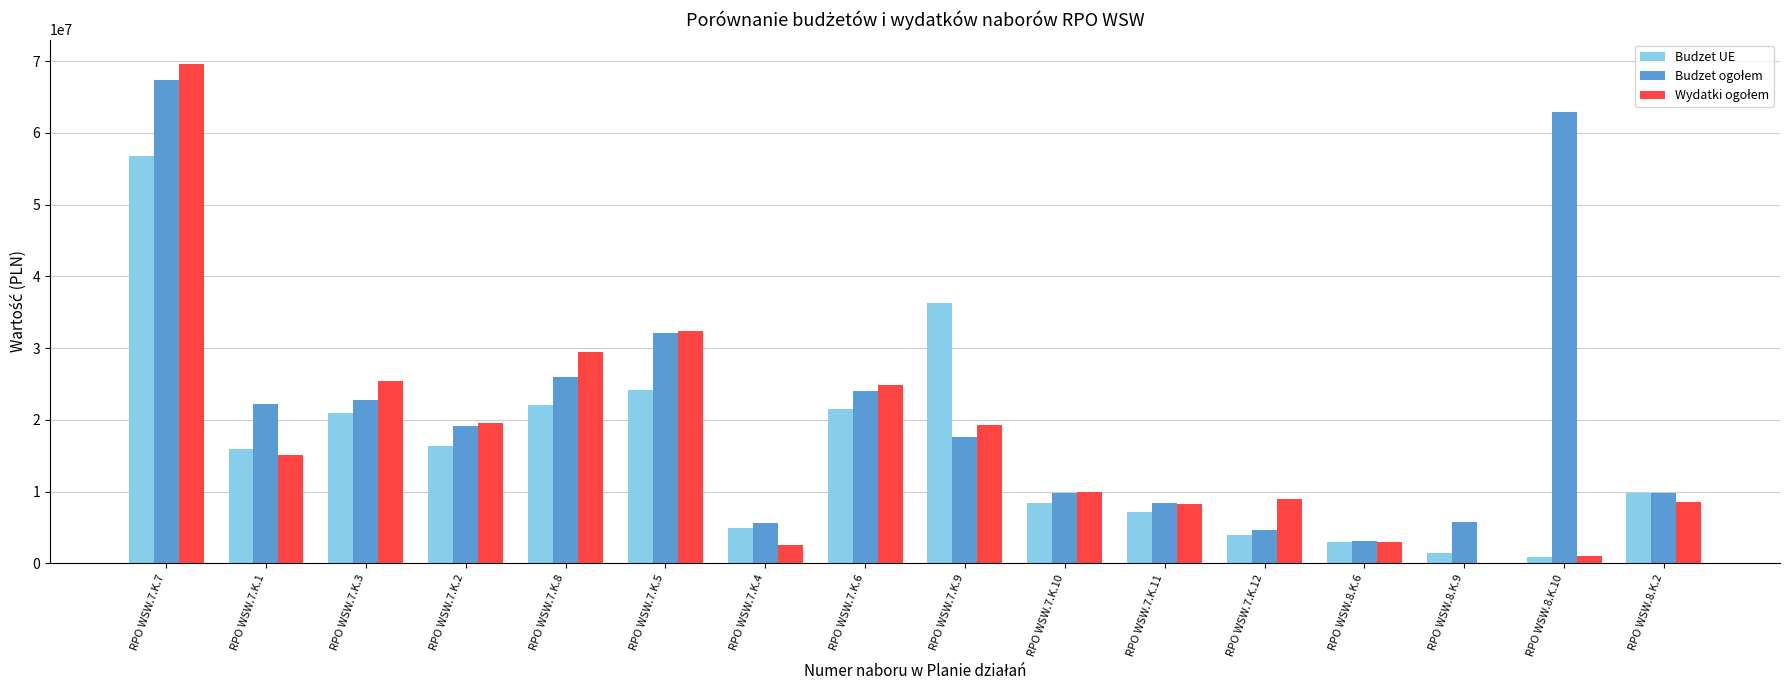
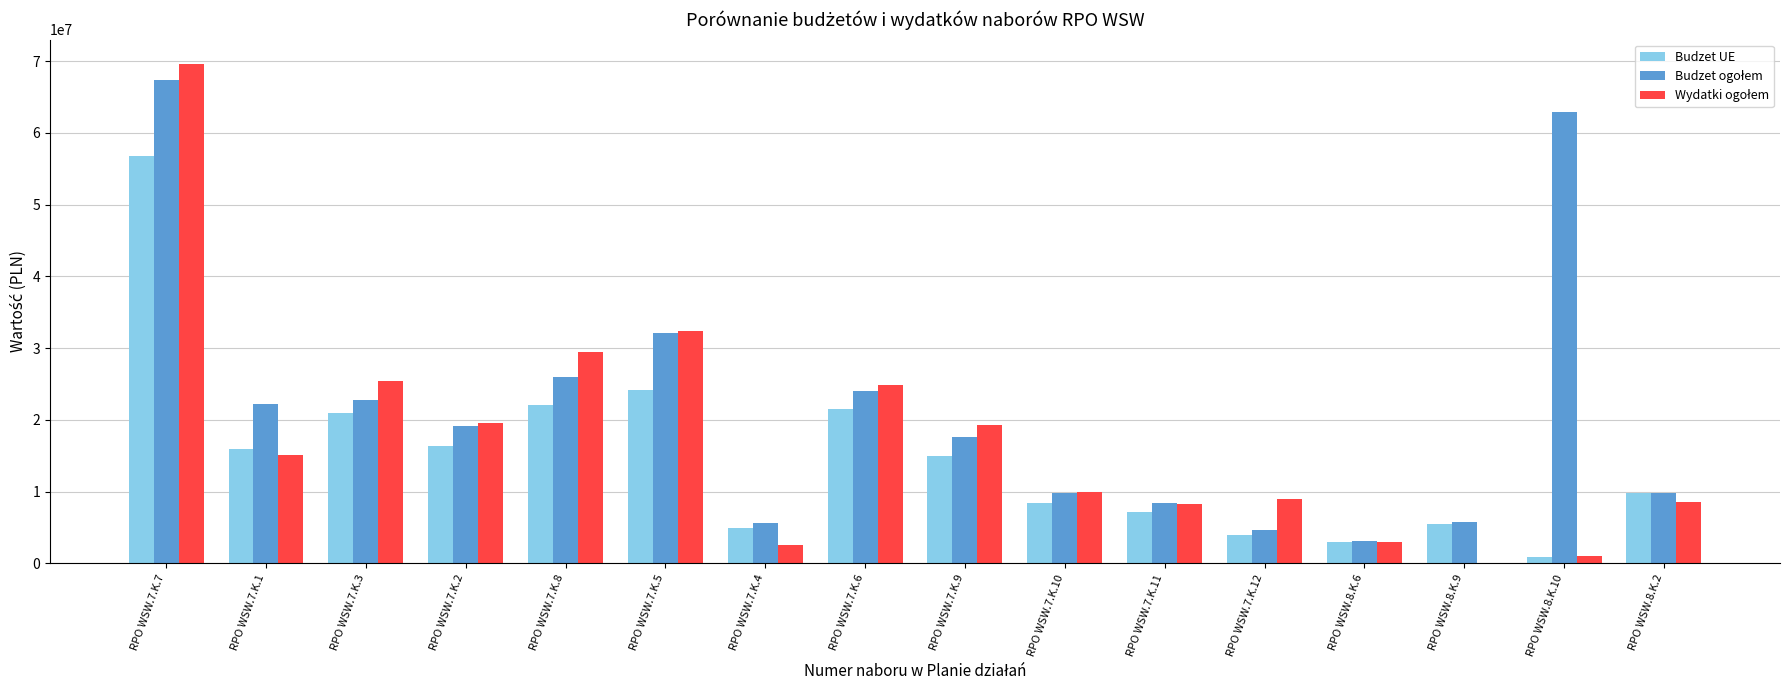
  {
    "Budzet UE": {
      "RPO WSW.7.K.7": 57000000,
      "RPO WSW.7.K.1": 16000000,
      "RPO WSW.7.K.3": 21000000,
      "RPO WSW.7.K.2": 16000000,
      "RPO WSW.7.K.8": 22000000,
      "RPO WSW.7.K.5": 24000000,
      "RPO WSW.7.K.4": 5000000,
      "RPO WSW.7.K.6": 22000000,
-     "RPO WSW.7.K.9": 36000000,
+     "RPO WSW.7.K.9": 15000000,
      "RPO WSW.7.K.10": 8000000,
      "RPO WSW.7.K.11": 7000000,
      "RPO WSW.7.K.12": 4000000,
      "RPO WSW.8.K.6": 3000000,
-     "RPO WSW.8.K.9": 2000000,
+     "RPO WSW.8.K.9": 6000000,
      "RPO WSW.8.K.10": 1000000,
      "RPO WSW.8.K.2": 10000000
    },
    "Budzet ogołem": {
      "RPO WSW.7.K.7": 67000000,
      "RPO WSW.7.K.1": 22000000,
      "RPO WSW.7.K.3": 23000000,
      "RPO WSW.7.K.2": 19000000,
      "RPO WSW.7.K.8": 26000000,
      "RPO WSW.7.K.5": 32000000,
      "RPO WSW.7.K.4": 6000000,
      "RPO WSW.7.K.6": 24000000,
      "RPO WSW.7.K.9": 18000000,
      "RPO WSW.7.K.10": 10000000,
      "RPO WSW.7.K.11": 8000000,
      "RPO WSW.7.K.12": 5000000,
      "RPO WSW.8.K.6": 3000000,
      "RPO WSW.8.K.9": 6000000,
      "RPO WSW.8.K.10": 63000000,
      "RPO WSW.8.K.2": 10000000
    },
    "Wydatki ogołem": {
      "RPO WSW.7.K.7": 70000000,
      "RPO WSW.7.K.1": 15000000,
      "RPO WSW.7.K.3": 25000000,
      "RPO WSW.7.K.2": 20000000,
      "RPO WSW.7.K.8": 30000000,
      "RPO WSW.7.K.5": 32000000,
      "RPO WSW.7.K.4": 3000000,
      "RPO WSW.7.K.6": 25000000,
      "RPO WSW.7.K.9": 19000000,
      "RPO WSW.7.K.10": 10000000,
      "RPO WSW.7.K.11": 8000000,
      "RPO WSW.7.K.12": 9000000,
      "RPO WSW.8.K.6": 3000000,
      "RPO WSW.8.K.9": 0,
      "RPO WSW.8.K.10": 1000000,
      "RPO WSW.8.K.2": 9000000
    }
  }
